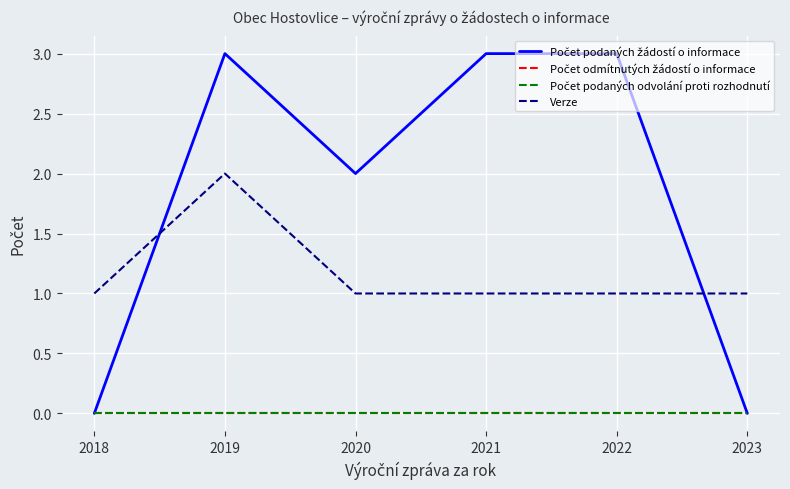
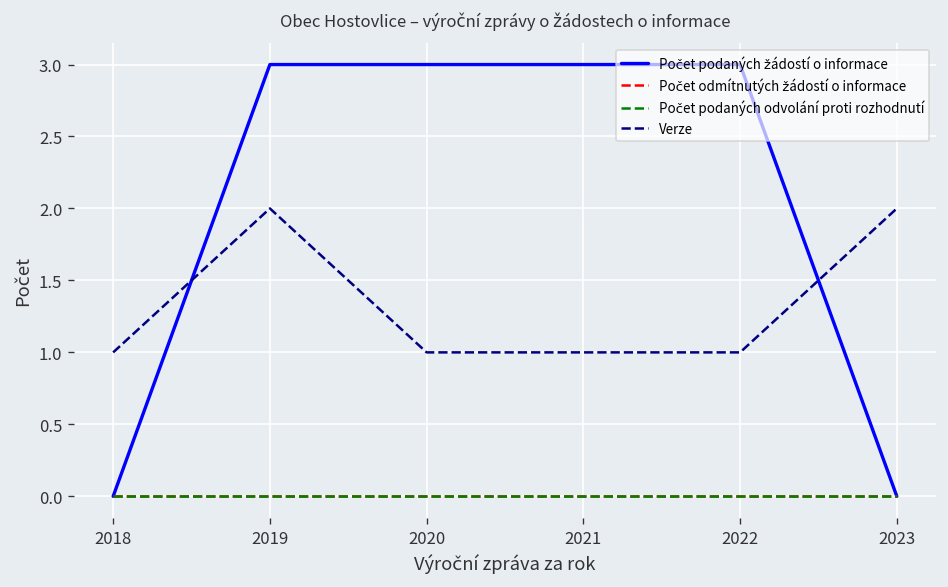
  {
    "Počet podaných žádostí o informace": {
      "2019": 3,
-     "2020": 2,
+     "2020": 3,
      "2021": 3
    },
    "Počet podaných odvolání proti rozhodnutí": {
      "2019": 0,
      "2020": 0,
      "2021": 0,
      "2022": 0
    },
    "Verze": {
      "2018": 1,
      "2019": 2,
      "2020": 1,
      "2021": 1,
      "2022": 1,
-     "2023": 1
+     "2023": 2
    }
  }
